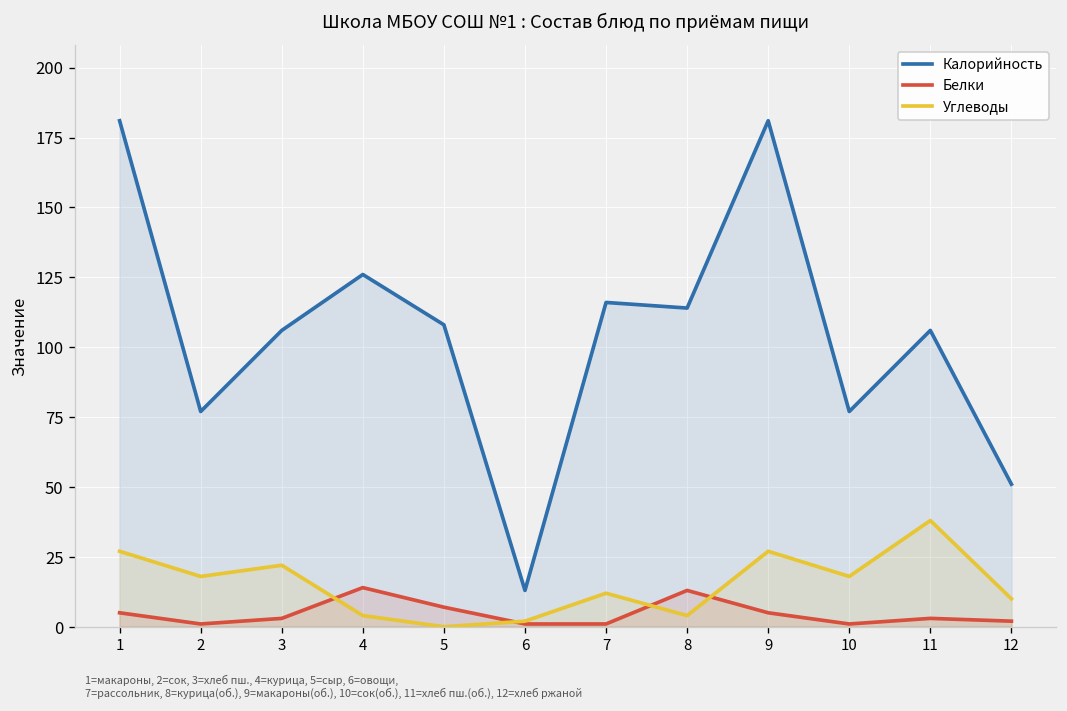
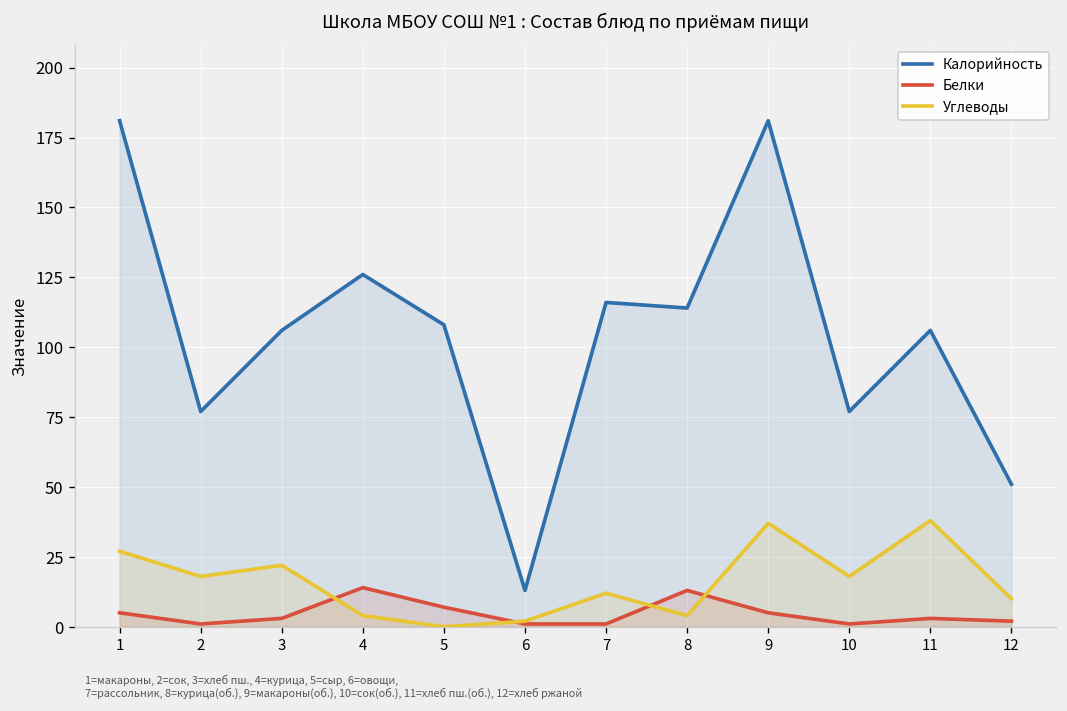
  {
    "Калорийность": {
      "1": 181,
      "2": 77,
      "3": 106,
      "4": 126,
      "5": 108,
      "6": 13,
      "7": 116,
      "8": 114,
      "9": 181,
      "10": 77,
      "11": 106,
      "12": 51
    },
    "Белки": {
      "1": 5,
      "2": 1,
      "3": 3,
      "4": 14,
      "5": 7,
      "7": 1,
      "8": 13,
      "9": 5,
      "10": 1,
      "11": 3,
      "12": 2
    },
    "Углеводы": {
      "1": 27,
      "2": 18,
      "3": 22,
      "4": 4,
      "5": 0,
      "7": 12,
      "8": 4,
-     "9": 27,
+     "9": 37,
      "10": 18,
      "11": 38,
      "12": 10
    }
  }
